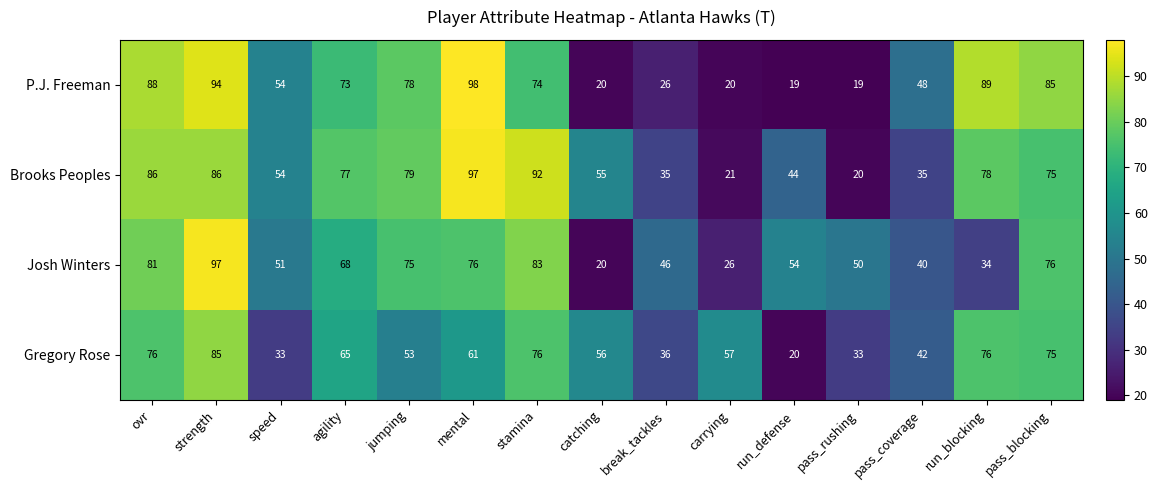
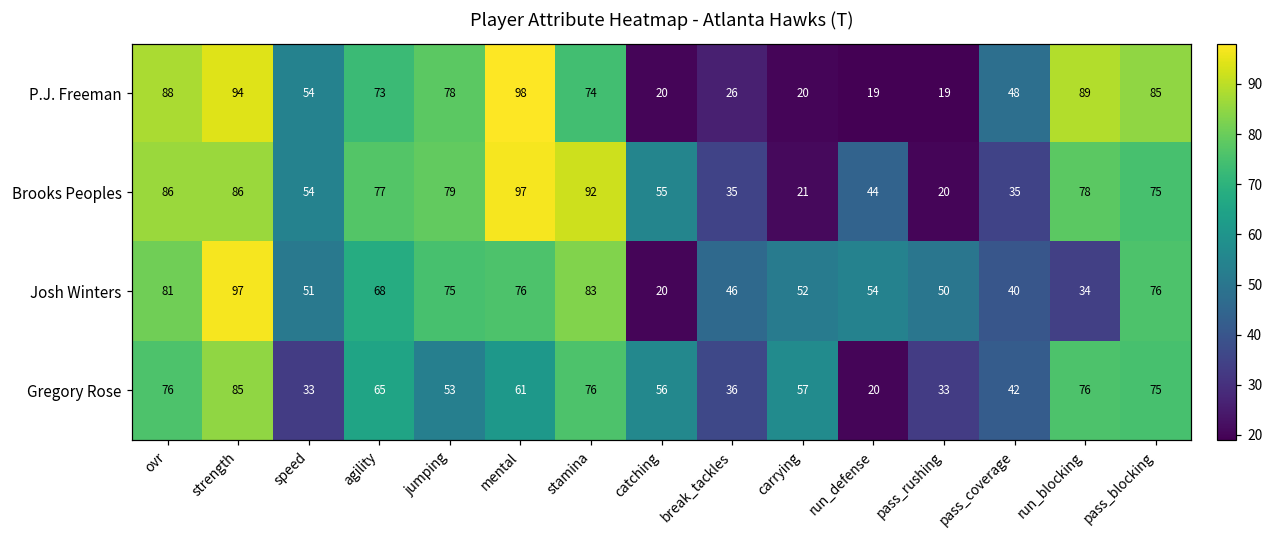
  {
    "P.J. Freeman": {
      "ovr": 88,
      "strength": 94,
      "speed": 54,
      "agility": 73,
      "jumping": 78,
      "mental": 98,
      "stamina": 74,
      "catching": 20,
      "break_tackles": 26,
      "carrying": 20,
      "run_defense": 19,
      "pass_rushing": 19,
      "pass_coverage": 48,
      "run_blocking": 89,
      "pass_blocking": 85
    },
    "Brooks Peoples": {
      "ovr": 86,
      "strength": 86,
      "speed": 54,
      "agility": 77,
      "jumping": 79,
      "mental": 97,
      "stamina": 92,
      "catching": 55,
      "break_tackles": 35,
      "carrying": 21,
      "run_defense": 44,
      "pass_rushing": 20,
      "pass_coverage": 35,
      "run_blocking": 78,
      "pass_blocking": 75
    },
    "Josh Winters": {
      "ovr": 81,
      "strength": 97,
      "speed": 51,
      "agility": 68,
      "jumping": 75,
      "mental": 76,
      "stamina": 83,
      "catching": 20,
      "break_tackles": 46,
-     "carrying": 26,
+     "carrying": 52,
      "run_defense": 54,
      "pass_rushing": 50,
      "pass_coverage": 40,
      "run_blocking": 34,
      "pass_blocking": 76
    },
    "Gregory Rose": {
      "ovr": 76,
      "strength": 85,
      "speed": 33,
      "agility": 65,
      "jumping": 53,
      "mental": 61,
      "stamina": 76,
      "catching": 56,
      "break_tackles": 36,
      "carrying": 57,
      "run_defense": 20,
      "pass_rushing": 33,
      "pass_coverage": 42,
      "run_blocking": 76,
      "pass_blocking": 75
    }
  }
